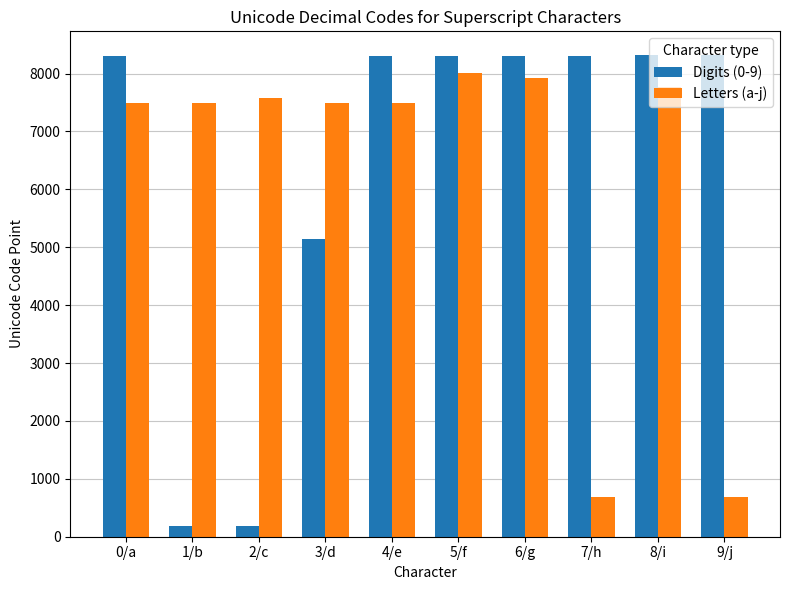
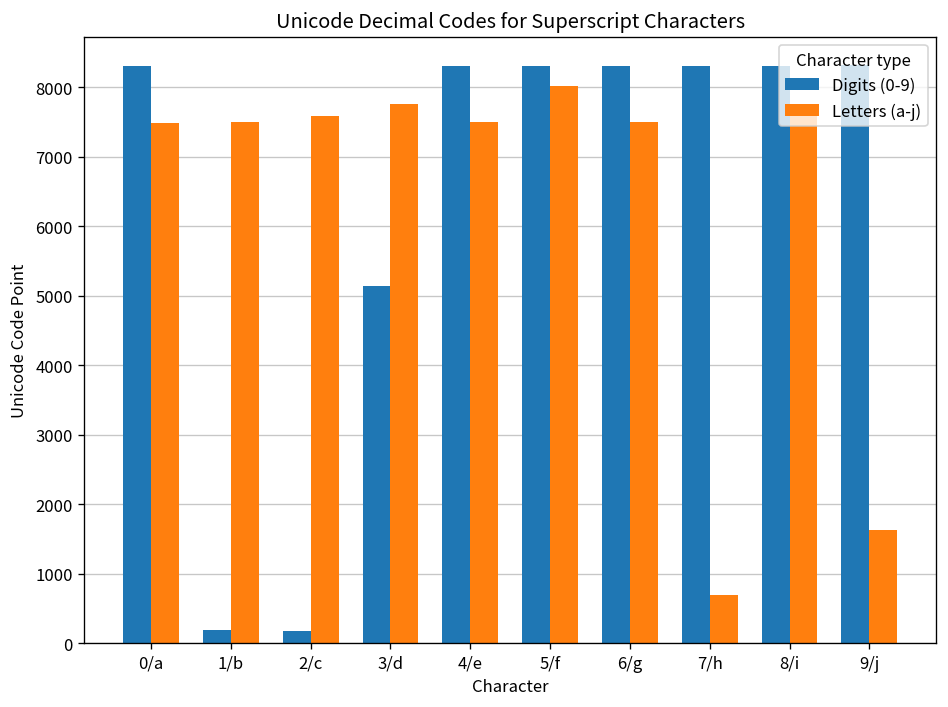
  {
    "Digits (0-9)": {
      "0/a": 8300,
      "1/b": 200,
      "2/c": 200,
      "3/d": 5100,
      "4/e": 8300,
      "5/f": 8300,
      "6/g": 8300,
      "7/h": 8300,
      "8/i": 8300
    },
    "Letters (a-j)": {
      "0/a": 7500,
      "1/b": 7500,
      "2/c": 7600,
-     "3/d": 7500,
+     "3/d": 7800,
      "4/e": 7500,
      "5/f": 8000,
-     "6/g": 7900,
+     "6/g": 7500,
      "7/h": 700,
-     "9/j": 700
+     "9/j": 1600
    }
  }
